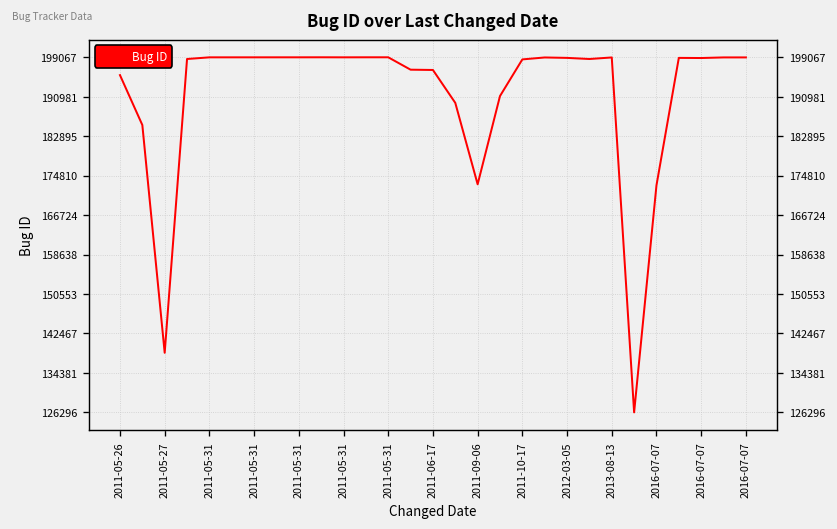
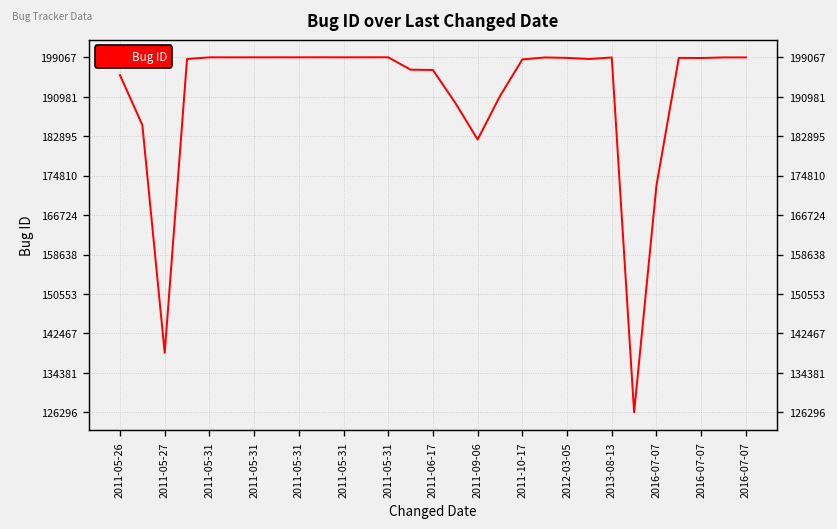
  {
    "2011-05-27": 139000,
    "2011-06-17": 196000,
-   "2011-09-06": 173000,
+   "2011-09-06": 182000,
    "2013-08-13": 199000
  }
